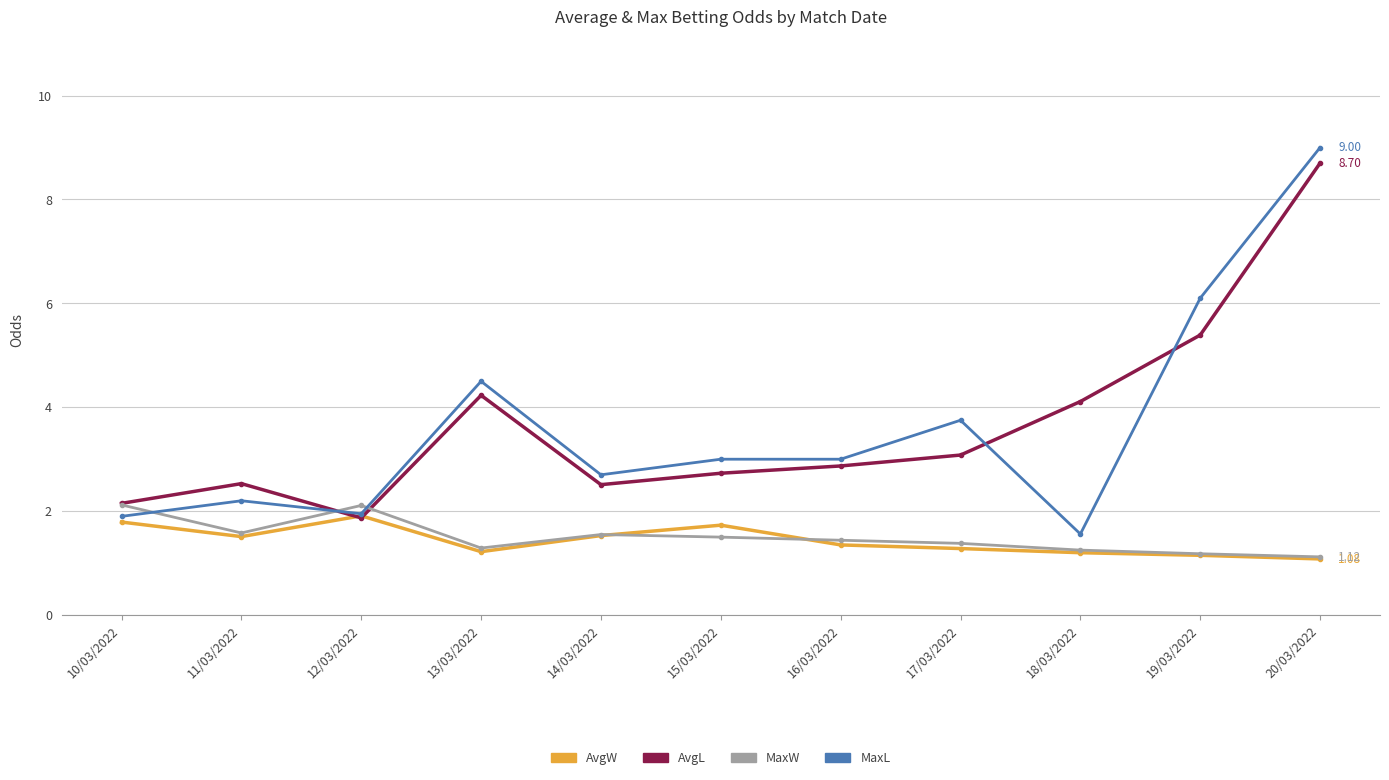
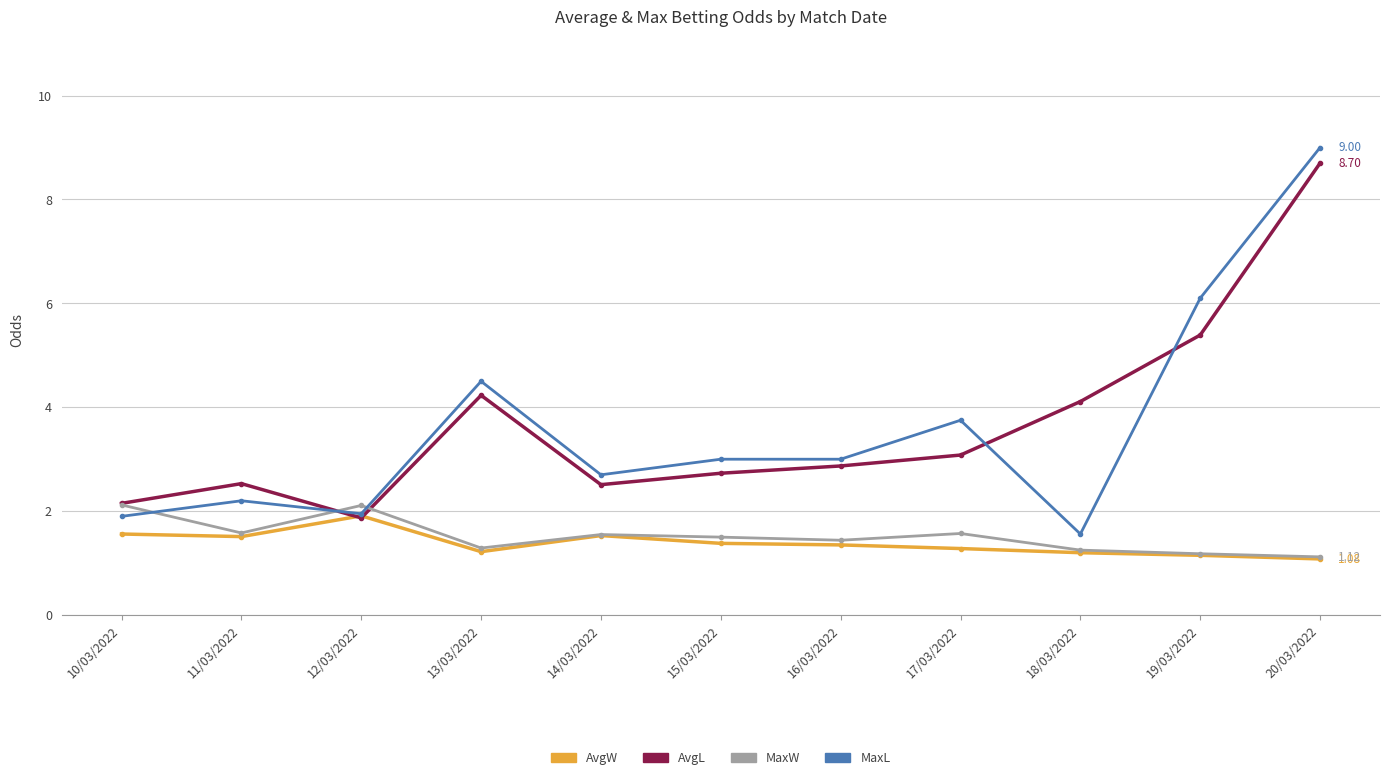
  {
    "AvgW": {
-     "10/03/2022": 1.8,
+     "10/03/2022": 1.6,
      "11/03/2022": 1.5,
      "13/03/2022": 1.2,
-     "15/03/2022": 1.7,
+     "15/03/2022": 1.4,
      "16/03/2022": 1.4,
      "17/03/2022": 1.3,
      "18/03/2022": 1.2
    },
    "AvgL": {
      "20/03/2022": 8.70
    },
    "MaxW": {
      "11/03/2022": 1.6,
      "12/03/2022": 2.1,
      "13/03/2022": 1.3,
      "15/03/2022": 1.5,
      "16/03/2022": 1.4,
-     "17/03/2022": 1.4,
+     "17/03/2022": 1.6,
      "18/03/2022": 1.3
    },
    "MaxL": {
      "20/03/2022": 9.00
    }
  }
